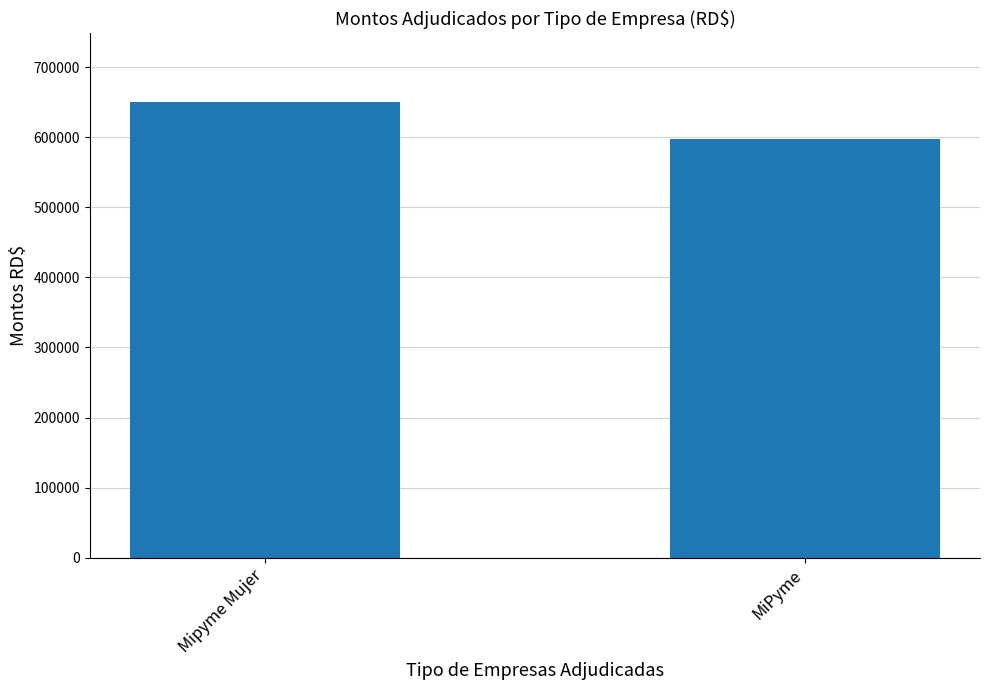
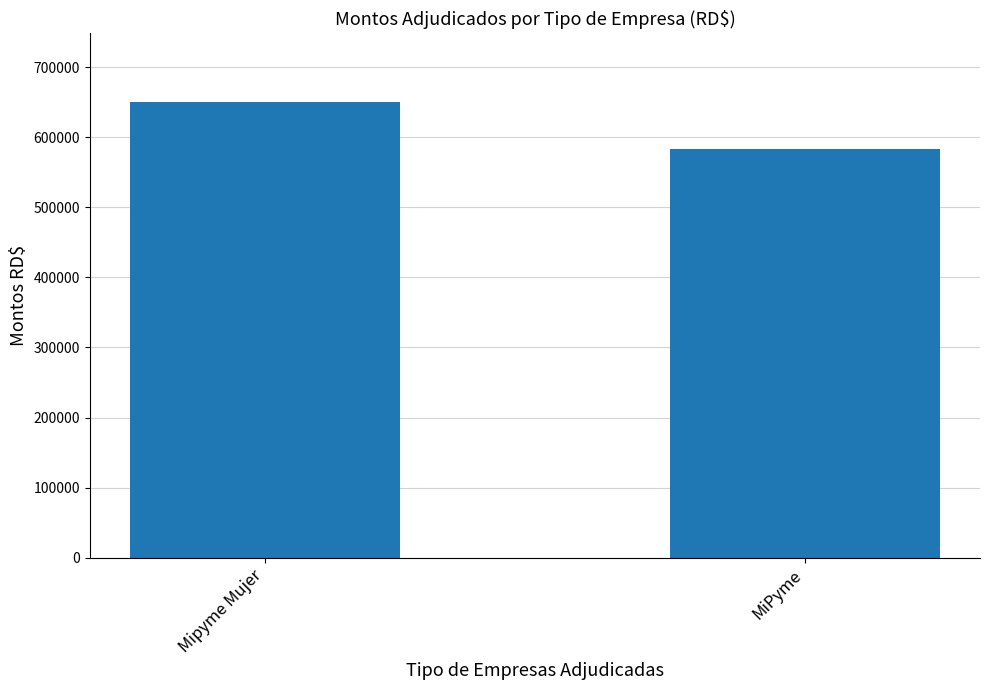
  {
    "Mipyme Mujer": 650000,
-   "MiPyme": 600000
+   "MiPyme": 580000
  }
